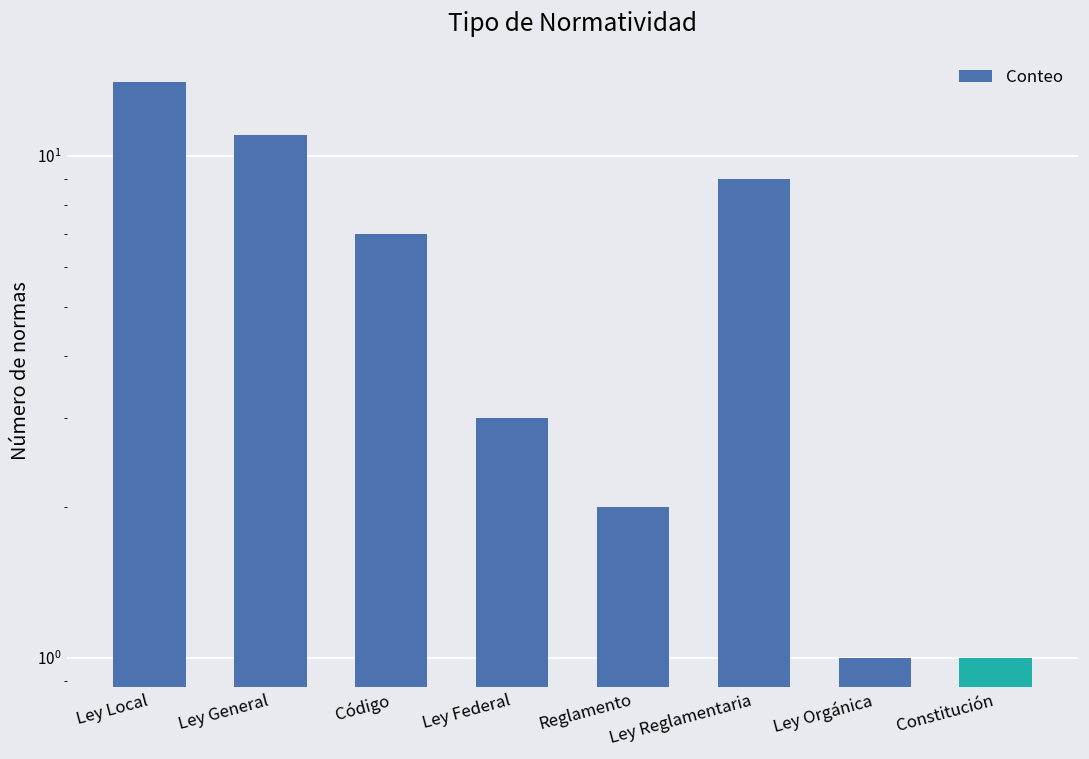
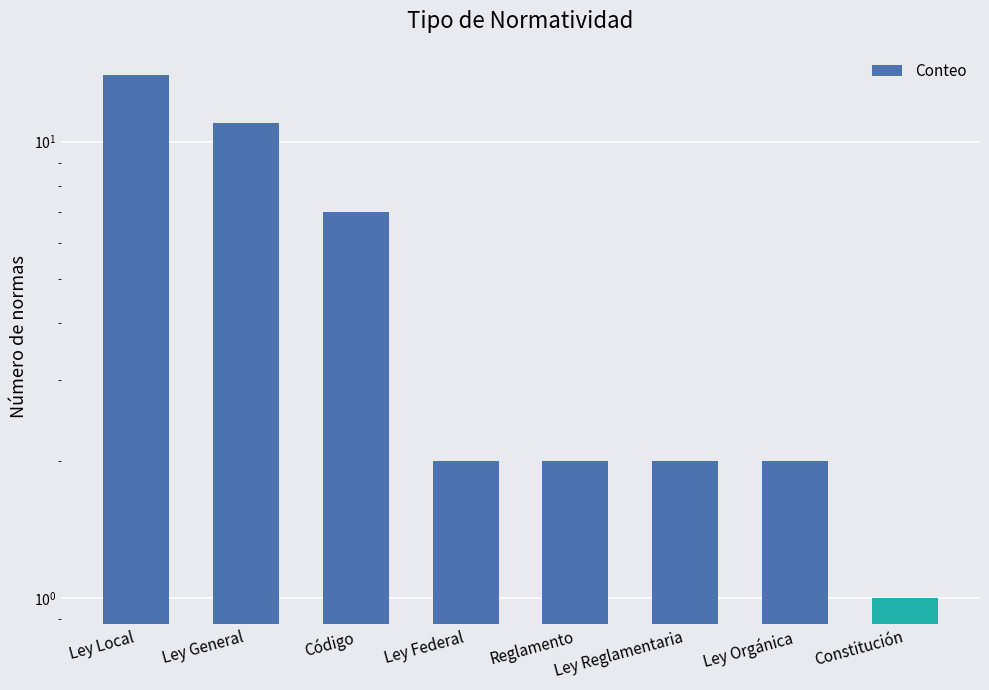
  {
    "Ley Local": 14,
    "Ley General": 11,
    "Código": 7,
-   "Ley Federal": 3,
+   "Ley Federal": 2,
    "Reglamento": 2,
-   "Ley Reglamentaria": 9,
-   "Ley Orgánica": 1,
+   "Ley Reglamentaria": 2,
+   "Ley Orgánica": 2,
    "Constitución": 1
  }
